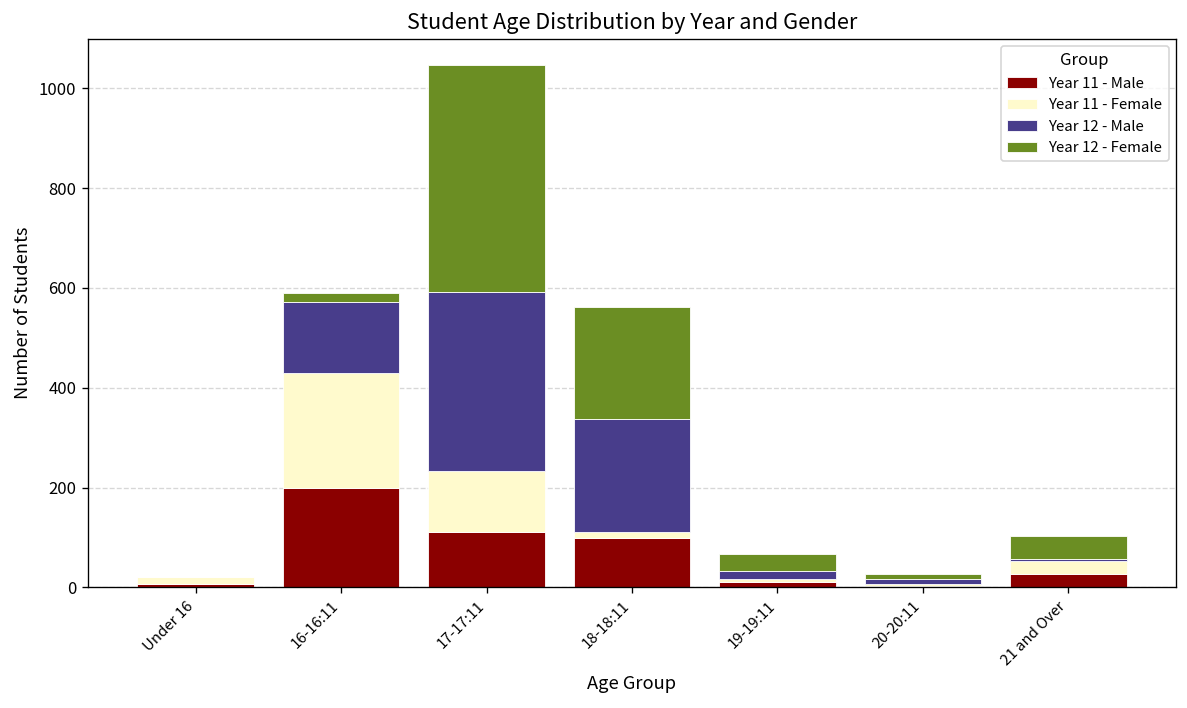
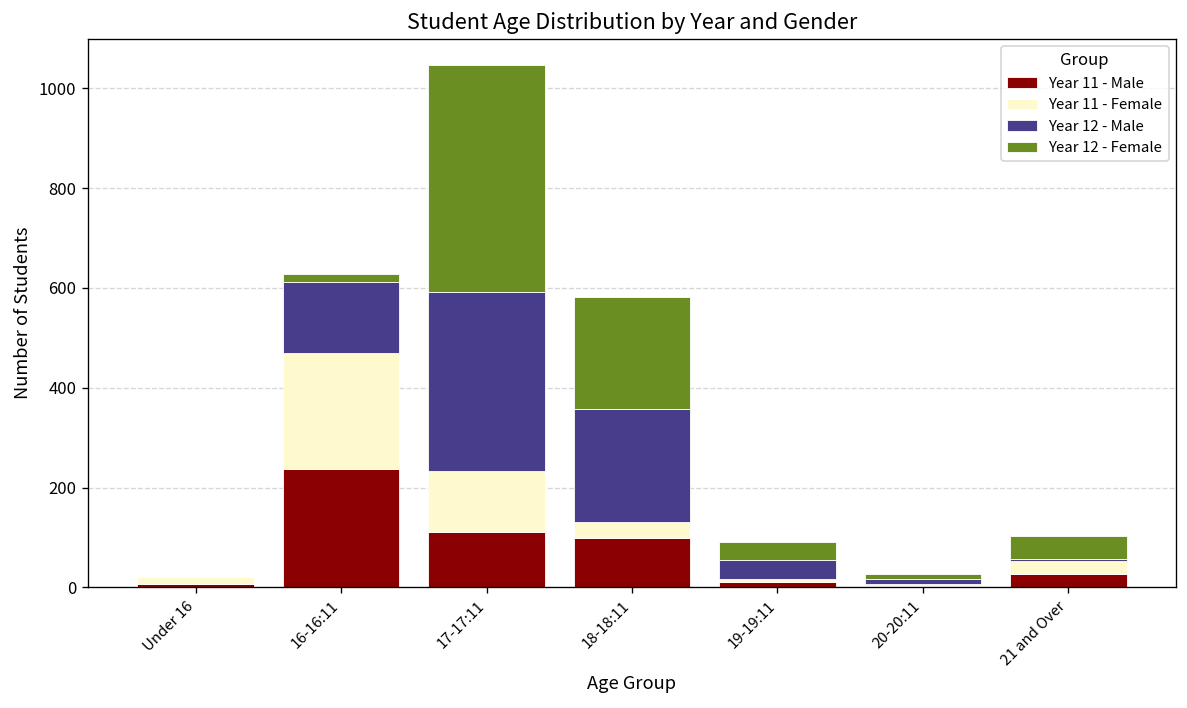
  {
    "Year 11 - Male": {
-     "16-16:11": 200,
+     "16-16:11": 240,
      "17-17:11": 110,
      "18-18:11": 100,
      "19-19:11": 10,
      "21 and Over": 30
    },
    "Year 11 - Female": {
      "Under 16": 10,
      "16-16:11": 230,
      "17-17:11": 120,
-     "18-18:11": 10,
+     "18-18:11": 30,
      "19-19:11": 10,
      "21 and Over": 30
    },
    "Year 12 - Male": {
      "Under 16": 0,
      "16-16:11": 140,
      "17-17:11": 360,
      "18-18:11": 230,
-     "19-19:11": 20,
+     "19-19:11": 40,
      "20-20:11": 10
    },
    "Year 12 - Female": {
      "Under 16": 0,
      "16-16:11": 20,
      "17-17:11": 460,
      "18-18:11": 220,
      "19-19:11": 40,
      "20-20:11": 10,
      "21 and Over": 50
    }
  }
